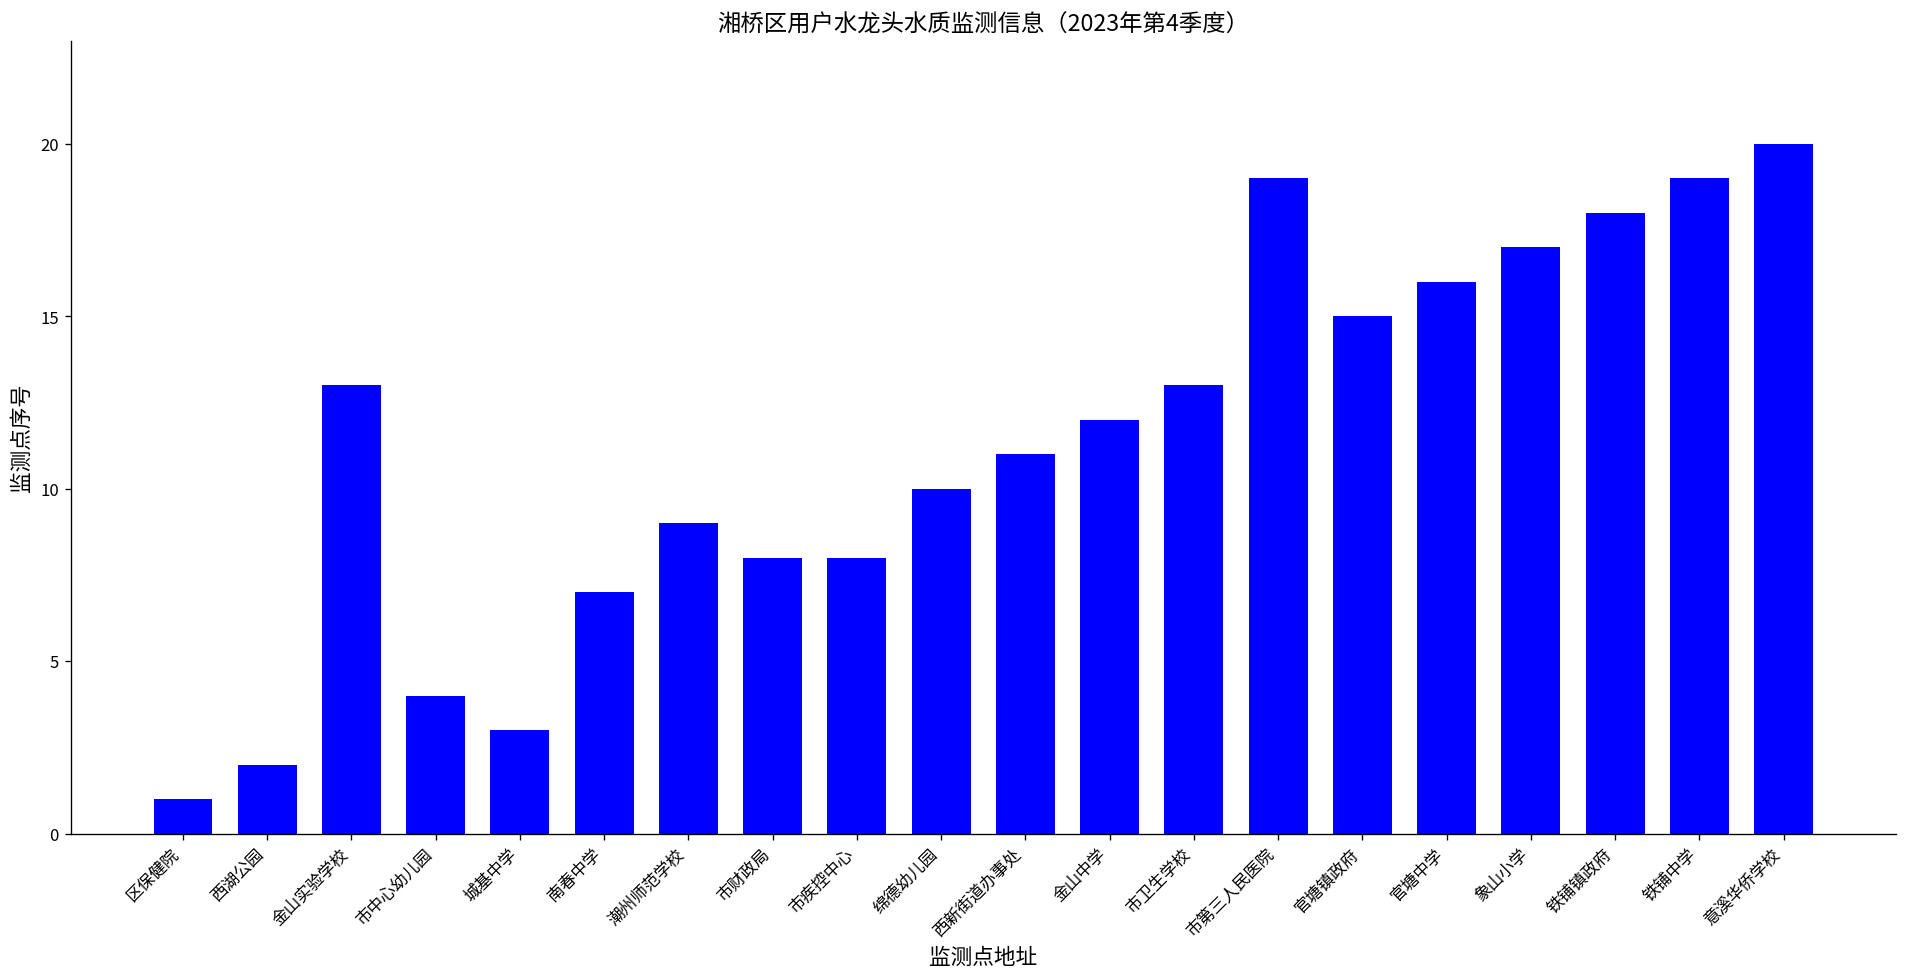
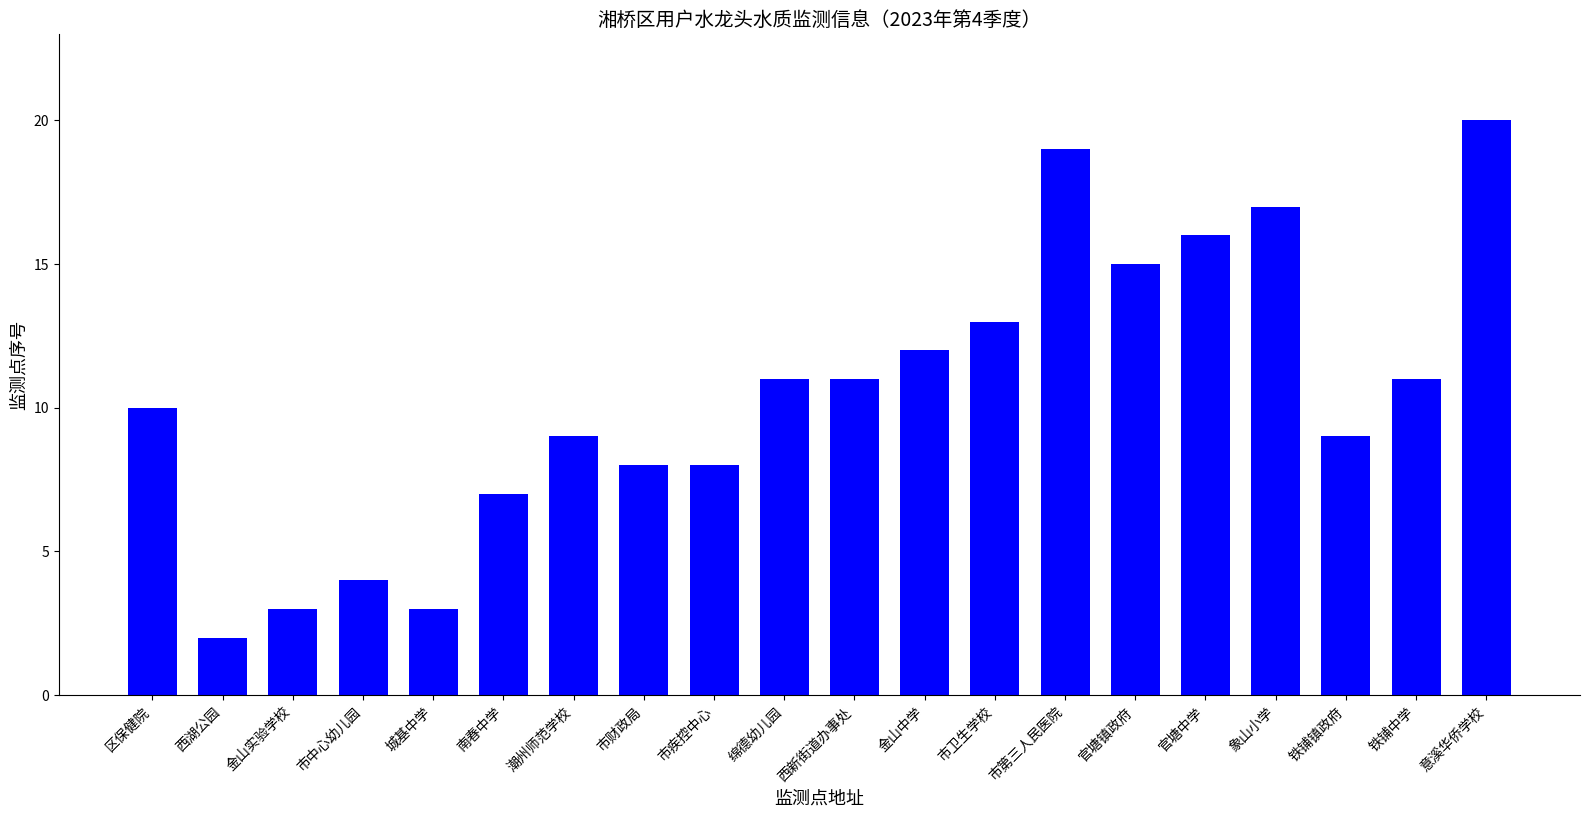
  {
-   "区保健院": 1,
+   "区保健院": 10,
    "西湖公园": 2,
-   "金山实验学校": 13,
+   "金山实验学校": 3,
    "市中心幼儿园": 4,
    "城基中学": 3,
    "南春中学": 7,
    "潮州师范学校": 9,
    "市财政局": 8,
    "市疾控中心": 8,
-   "绵德幼儿园": 10,
+   "绵德幼儿园": 11,
    "西新街道办事处": 11,
    "金山中学": 12,
    "市卫生学校": 13,
    "市第三人民医院": 19,
    "官塘镇政府": 15,
    "官塘中学": 16,
    "象山小学": 17,
-   "铁铺镇政府": 18,
-   "铁铺中学": 19,
+   "铁铺镇政府": 9,
+   "铁铺中学": 11,
    "意溪华侨学校": 20
  }
